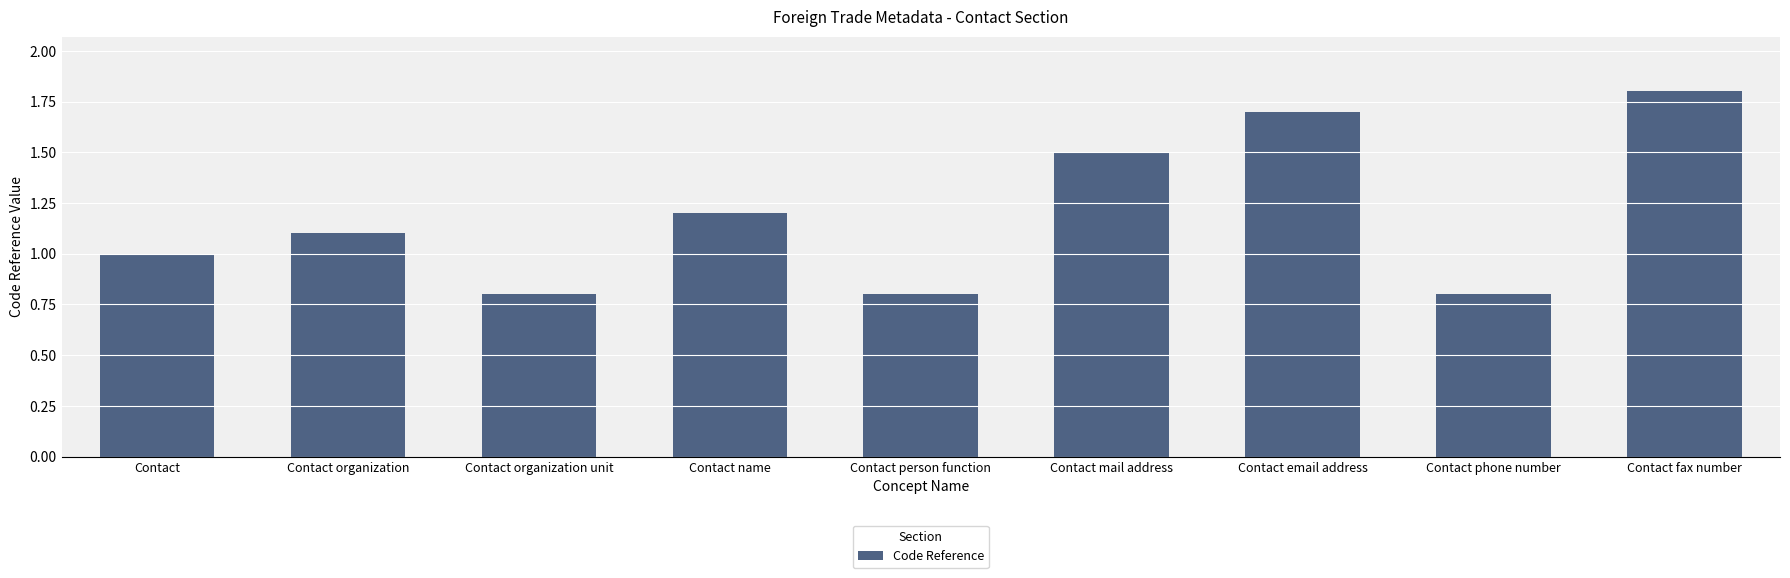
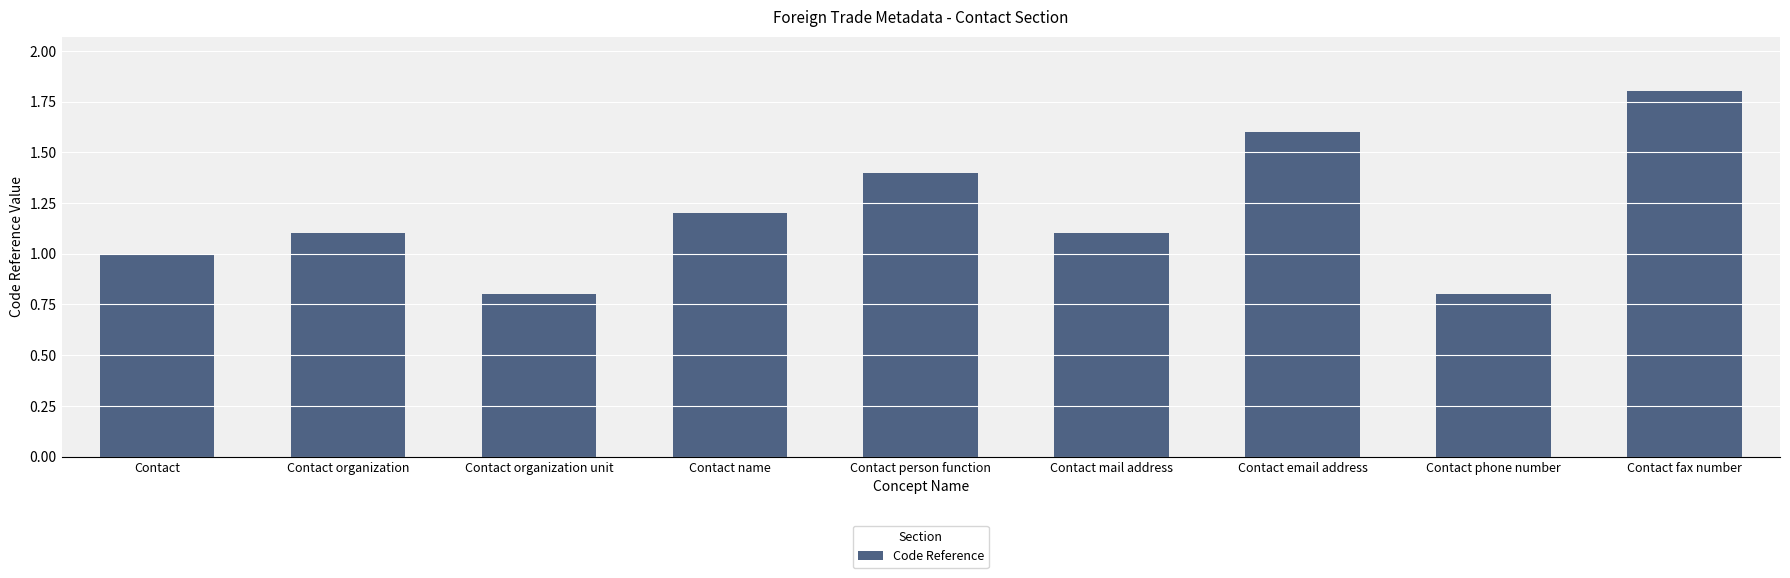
  {
    "Contact": 1.0,
    "Contact organization": 1.1,
    "Contact organization unit": 0.8,
    "Contact name": 1.2,
-   "Contact person function": 0.8,
-   "Contact mail address": 1.5,
-   "Contact email address": 1.7,
+   "Contact person function": 1.4,
+   "Contact mail address": 1.1,
+   "Contact email address": 1.6,
    "Contact phone number": 0.8,
    "Contact fax number": 1.8
  }
